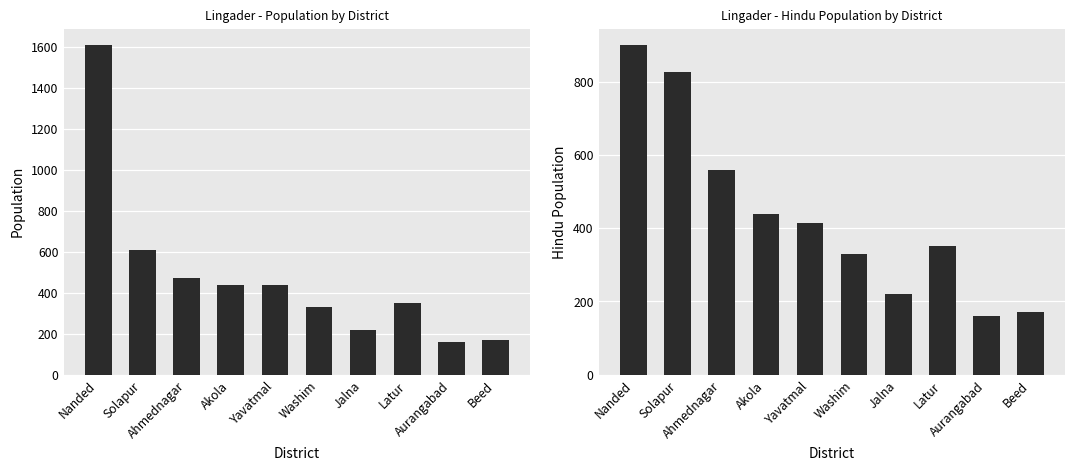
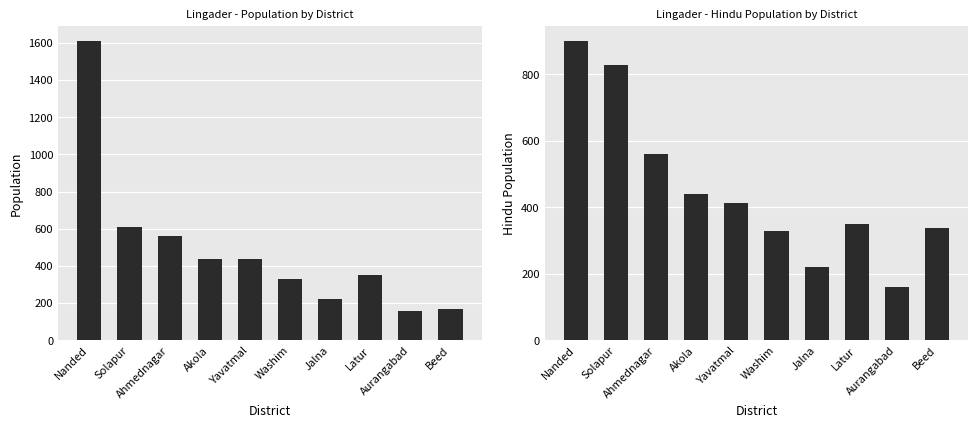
  {
    "Lingader - Population by District": {
      "Nanded": 1610,
      "Solapur": 610,
-     "Ahmednagar": 470,
+     "Ahmednagar": 560,
      "Akola": 440,
      "Yavatmal": 440,
      "Washim": 330,
      "Jalna": 220,
      "Latur": 350,
      "Aurangabad": 160,
      "Beed": 170
    },
    "Lingader - Hindu Population by District": {
      "Nanded": 900,
      "Solapur": 830,
      "Ahmednagar": 560,
      "Akola": 440,
      "Yavatmal": 410,
      "Washim": 330,
      "Jalna": 220,
      "Latur": 350,
      "Aurangabad": 160,
-     "Beed": 170
+     "Beed": 340
    }
  }
